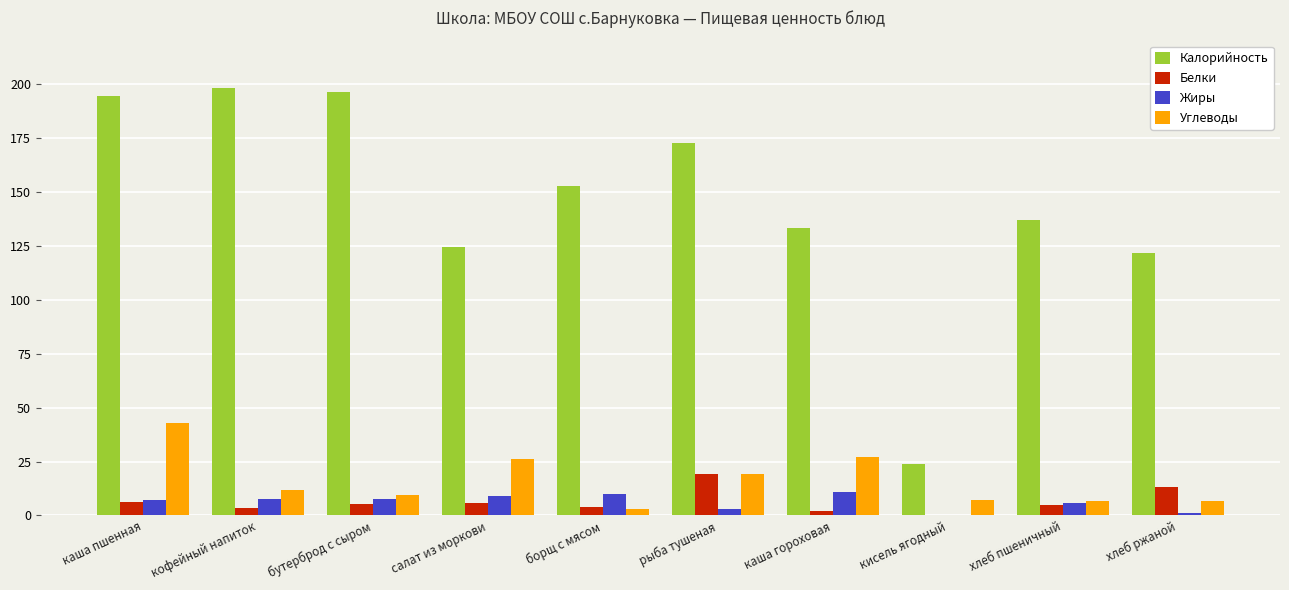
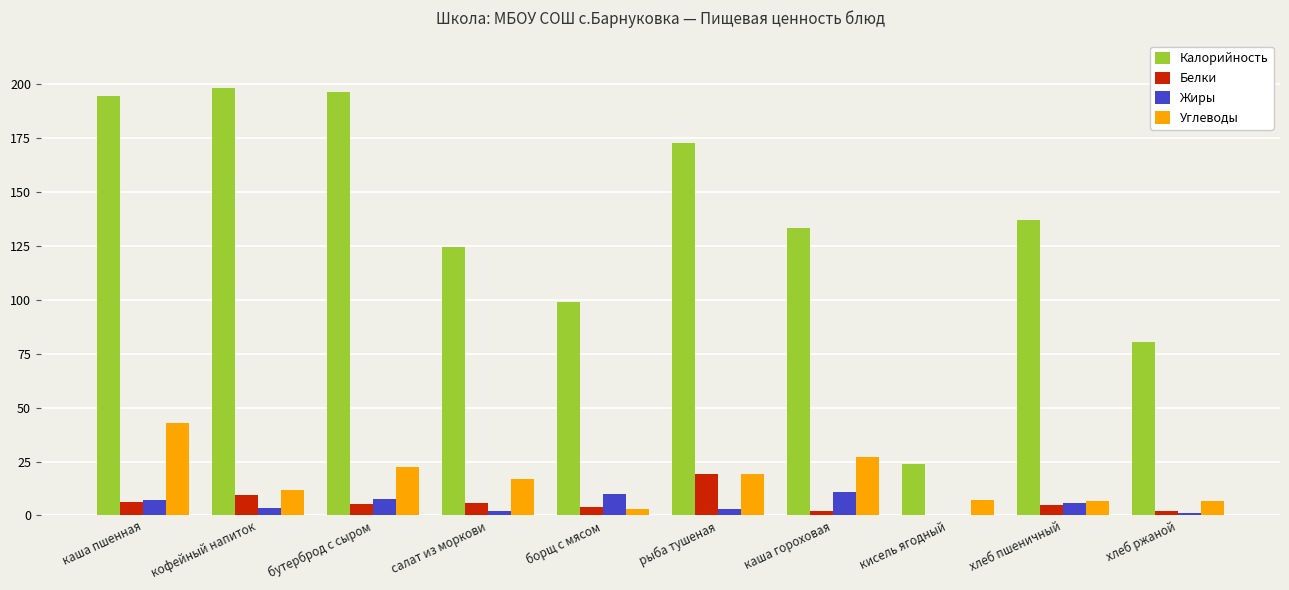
  {
    "Калорийность": {
      "каша пшенная": 194,
      "кофейный напиток": 198,
      "бутерброд с сыром": 196,
      "салат из моркови": 124,
-     "борщ с мясом": 152,
+     "борщ с мясом": 99,
      "рыба тушеная": 172,
      "каша гороховая": 133,
      "кисель ягодный": 24,
      "хлеб пшеничный": 137,
-     "хлеб ржаной": 121
+     "хлеб ржаной": 80
    },
    "Белки": {
      "каша пшенная": 6,
-     "кофейный напиток": 4,
+     "кофейный напиток": 10,
      "бутерброд с сыром": 5,
      "салат из моркови": 6,
      "борщ с мясом": 4,
      "рыба тушеная": 19,
      "каша гороховая": 2,
      "кисель ягодный": 0,
      "хлеб пшеничный": 5,
-     "хлеб ржаной": 13
+     "хлеб ржаной": 2
    },
    "Жиры": {
      "каша пшенная": 7,
-     "кофейный напиток": 8,
+     "кофейный напиток": 4,
      "бутерброд с сыром": 8,
-     "салат из моркови": 9,
+     "салат из моркови": 2,
      "борщ с мясом": 10,
      "рыба тушеная": 3,
      "каша гороховая": 11,
      "кисель ягодный": 0,
      "хлеб пшеничный": 6
    },
    "Углеводы": {
      "каша пшенная": 43,
      "кофейный напиток": 12,
-     "бутерброд с сыром": 10,
-     "салат из моркови": 26,
+     "бутерброд с сыром": 22,
+     "салат из моркови": 17,
      "борщ с мясом": 3,
      "рыба тушеная": 19,
      "каша гороховая": 27,
      "кисель ягодный": 7,
      "хлеб пшеничный": 7,
      "хлеб ржаной": 7
    }
  }
